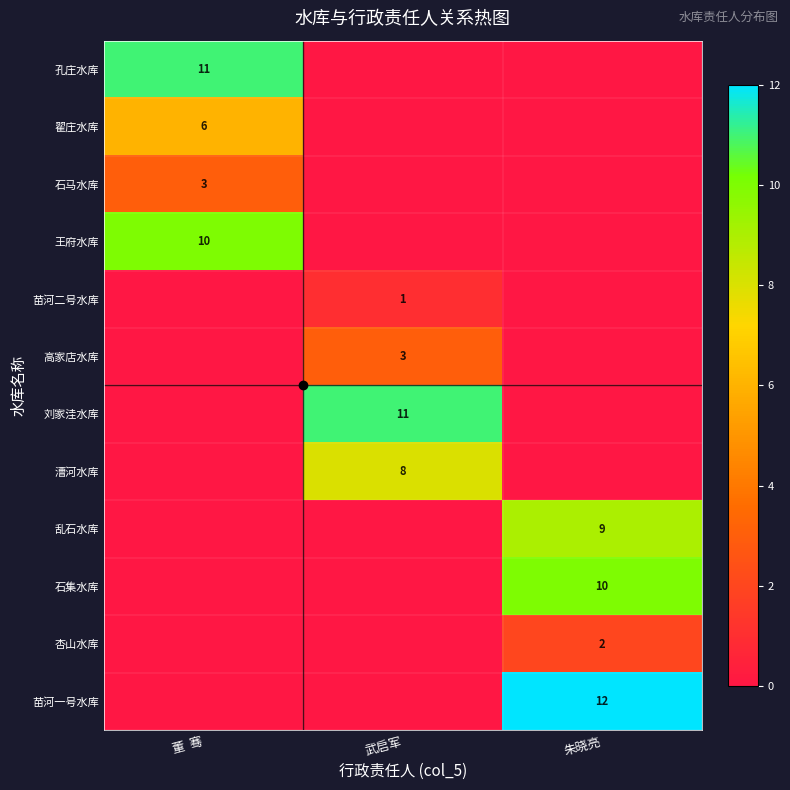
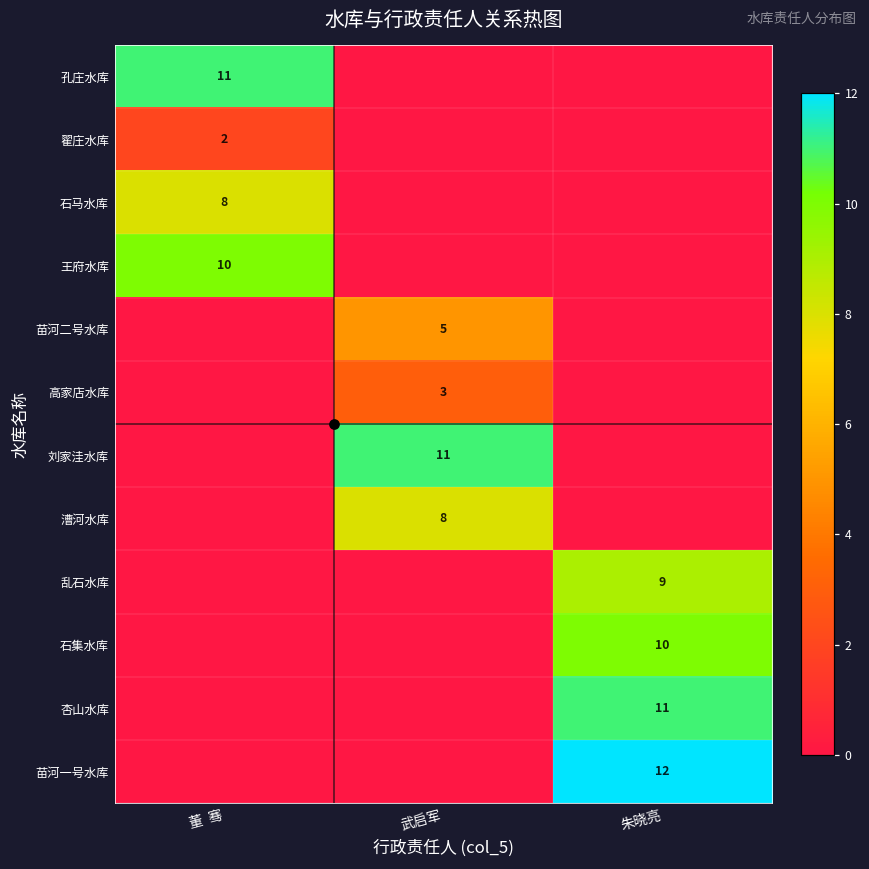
  {
    "孔庄水库": {
      "董 骞": 11
    },
    "翟庄水库": {
-     "董 骞": 6
+     "董 骞": 2
    },
    "石马水库": {
-     "董 骞": 3
+     "董 骞": 8
    },
    "王府水库": {
      "董 骞": 10
    },
    "苗河二号水库": {
-     "武启军": 1
+     "武启军": 5
    },
    "高家店水库": {
      "武启军": 3
    },
    "刘家洼水库": {
      "武启军": 11
    },
    "漕河水库": {
      "武启军": 8
    },
    "乱石水库": {
      "朱晓亮": 9
    },
    "石集水库": {
      "朱晓亮": 10
    },
    "杏山水库": {
-     "朱晓亮": 2
+     "朱晓亮": 11
    },
    "苗河一号水库": {
      "朱晓亮": 12
    }
  }
